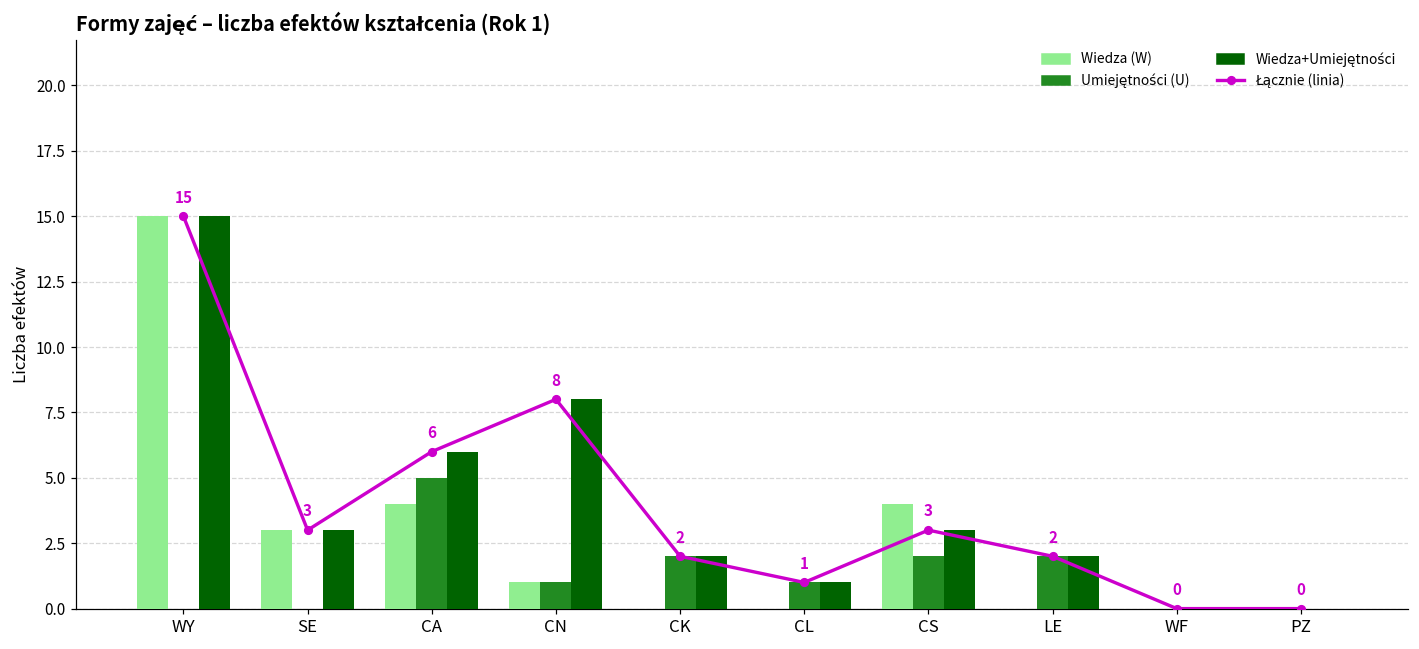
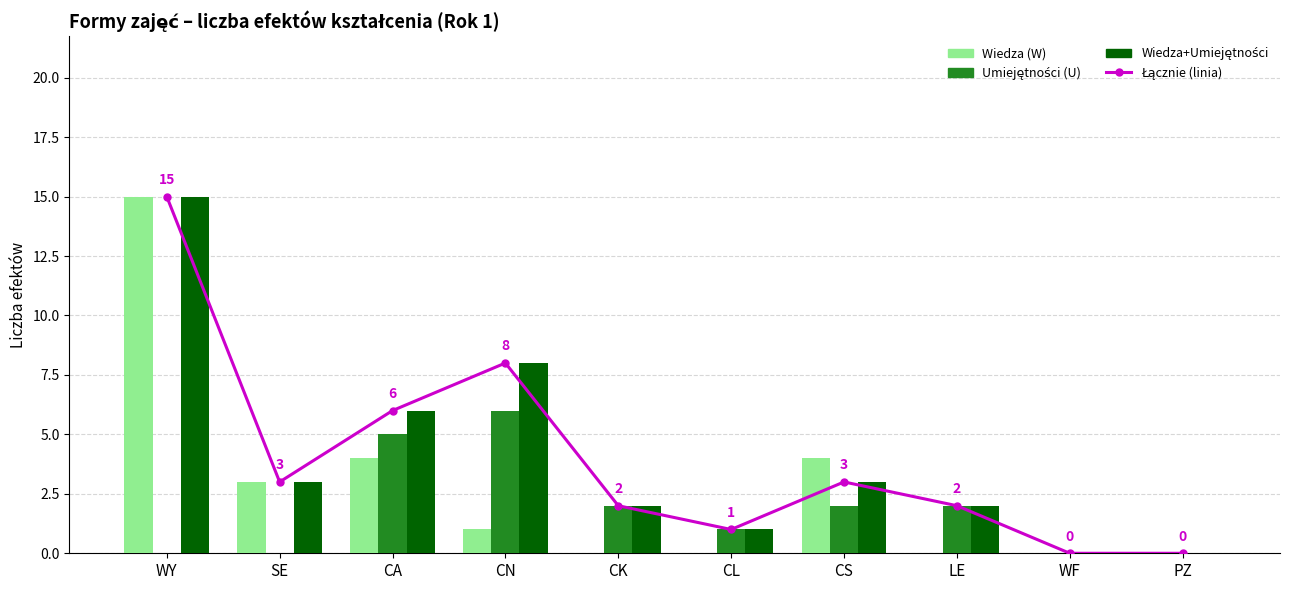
  {
    "Wiedza (W)": {
      "CA": 4,
      "CN": 1,
      "CK": 0,
      "CL": 0,
      "CS": 4,
      "LE": 0
    },
    "Umiejętności (U)": {
      "WY": 0,
      "SE": 0,
      "CA": 5,
-     "CN": 1,
+     "CN": 6,
      "CS": 2
    }
  }
